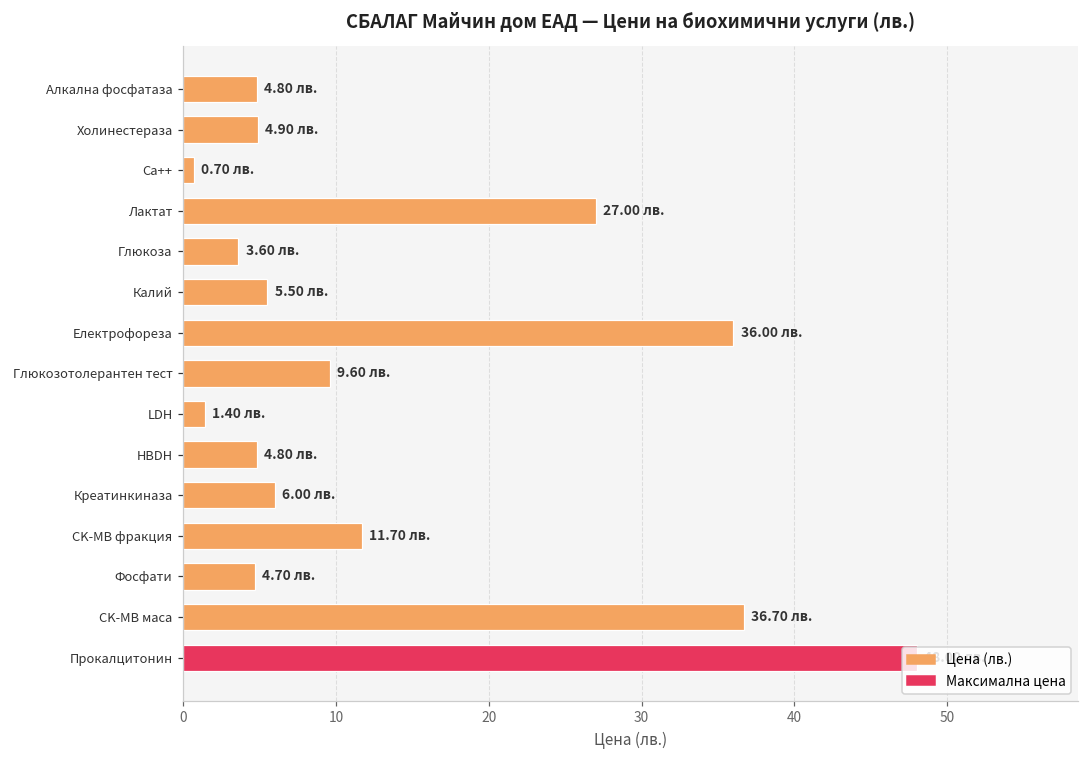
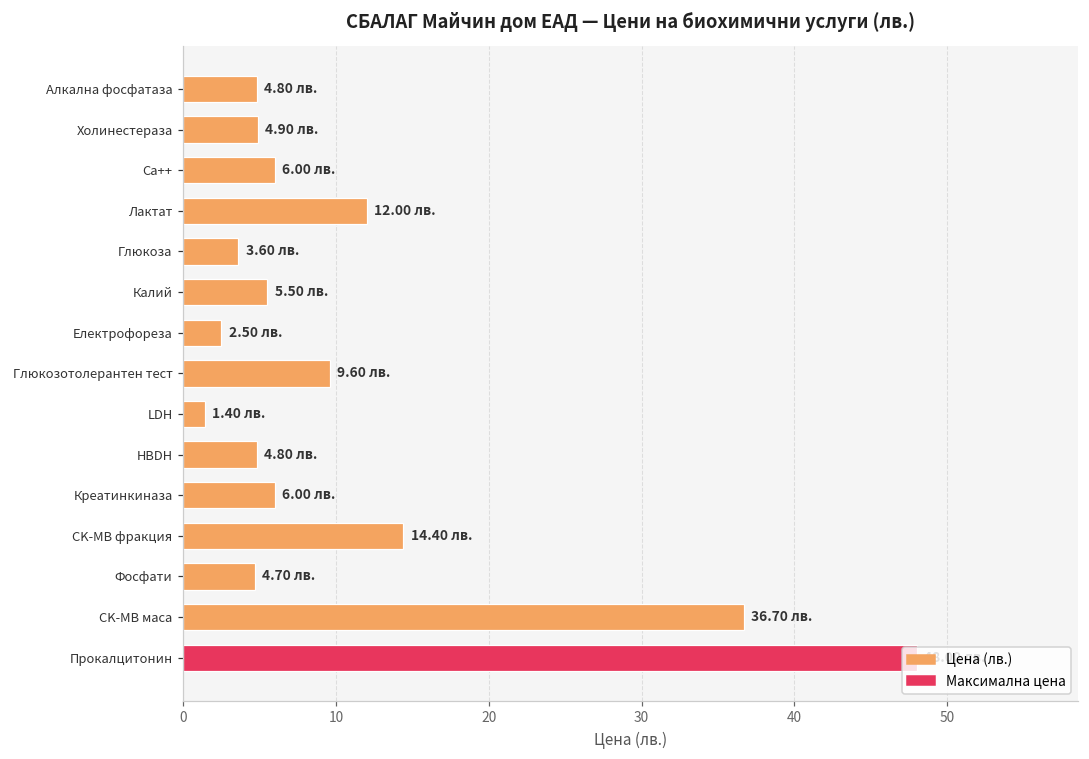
  {
    "Алкална фосфатаза": 4.80,
    "Холинестераза": 4.90,
-   "Ca++": 0.70,
-   "Лактат": 27.00,
+   "Ca++": 6.00,
+   "Лактат": 12.00,
    "Глюкоза": 3.60,
    "Калий": 5.50,
-   "Електрофореза": 36.00,
+   "Електрофореза": 2.50,
    "Глюкозотолерантен тест": 9.60,
    "LDH": 1.40,
    "HBDH": 4.80,
    "Креатинкиназа": 6.00,
-   "CK-MB фракция": 11.70,
+   "CK-MB фракция": 14.40,
    "Фосфати": 4.70,
    "CK-MB маса": 36.70
  }
